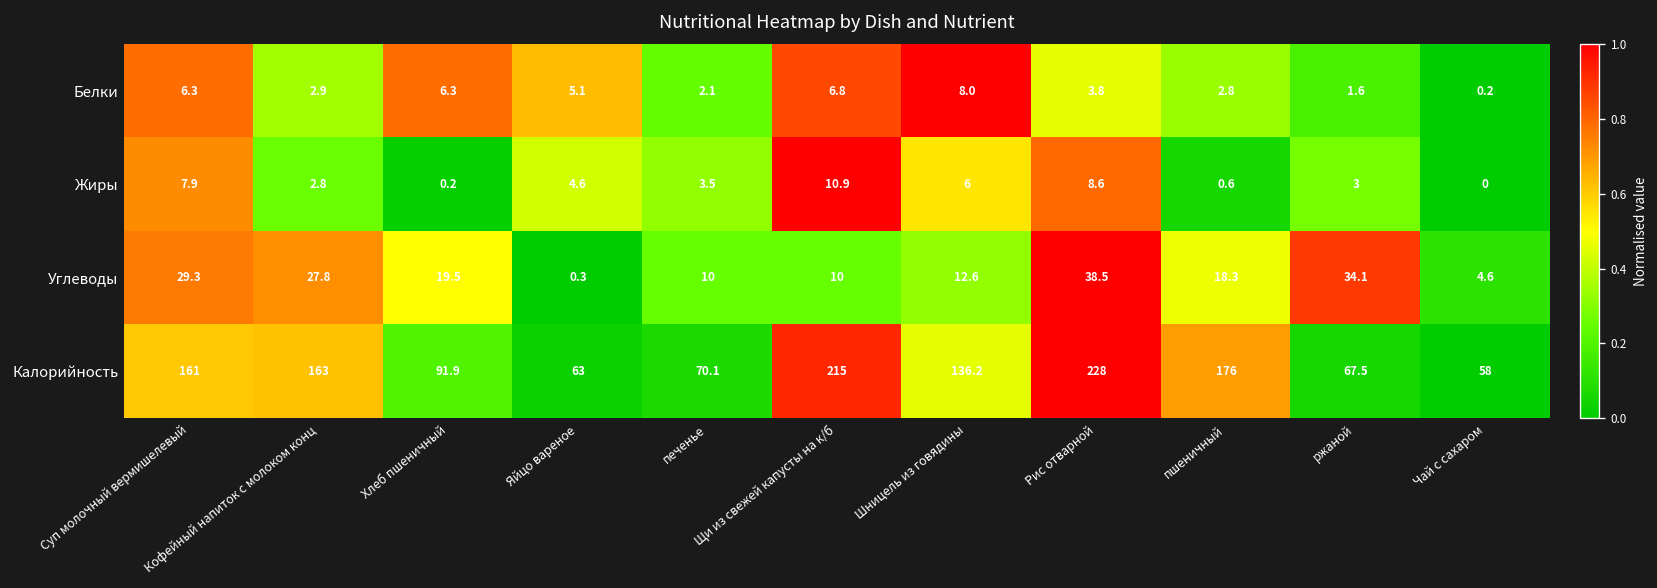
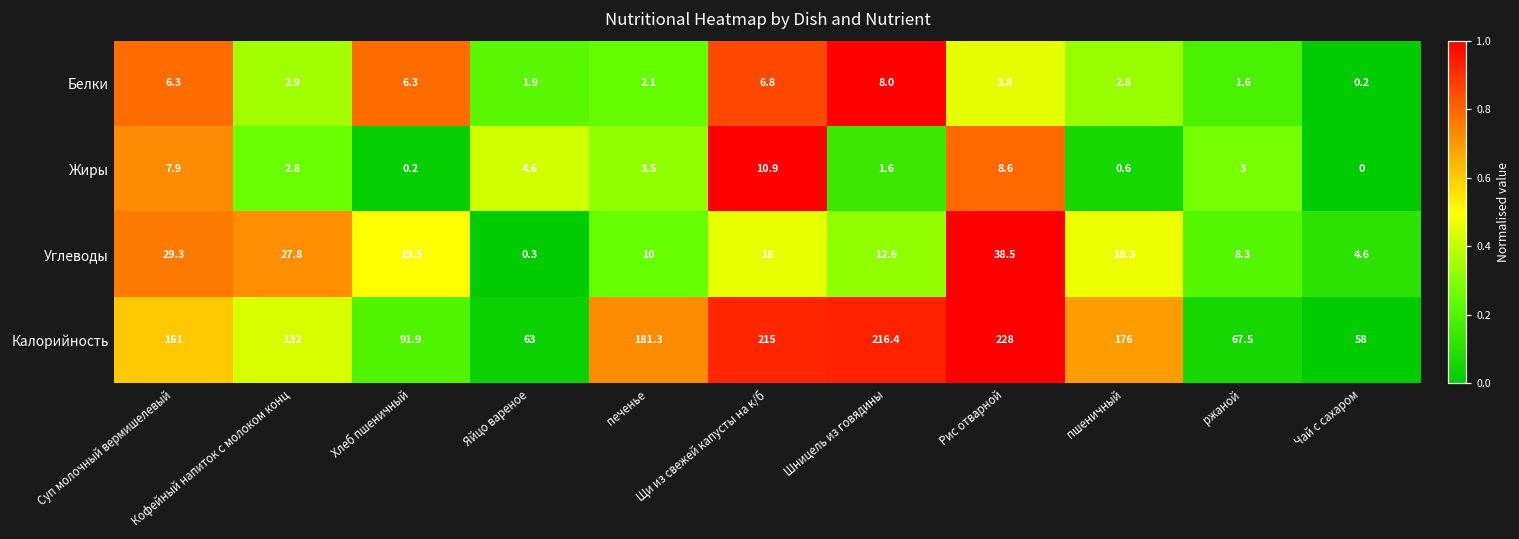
  {
    "Белки": {
      "Суп молочный вермишелевый": 6.3,
      "Кофейный напиток с молоком конц": 2.9,
      "Хлеб пшеничный": 6.3,
-     "Яйцо вареное": 5.1,
+     "Яйцо вареное": 1.9,
      "печенье": 2.1,
      "Щи из свежей капусты на к/б": 6.8,
      "Шницель из говядины": 8.0,
      "Рис отварной": 3.8,
      "пшеничный": 2.8,
      "ржаной": 1.6,
      "Чай с сахаром": 0.2
    },
    "Жиры": {
      "Суп молочный вермишелевый": 7.9,
      "Кофейный напиток с молоком конц": 2.8,
      "Хлеб пшеничный": 0.2,
      "Яйцо вареное": 4.6,
      "печенье": 3.5,
      "Щи из свежей капусты на к/б": 10.9,
-     "Шницель из говядины": 6,
+     "Шницель из говядины": 1.6,
      "Рис отварной": 8.6,
      "пшеничный": 0.6,
      "ржаной": 3,
      "Чай с сахаром": 0
    },
    "Углеводы": {
      "Суп молочный вермишелевый": 29.3,
      "Кофейный напиток с молоком конц": 27.8,
      "Хлеб пшеничный": 19.5,
      "Яйцо вареное": 0.3,
      "печенье": 10,
-     "Щи из свежей капусты на к/б": 10,
+     "Щи из свежей капусты на к/б": 18,
      "Шницель из говядины": 12.6,
      "Рис отварной": 38.5,
      "пшеничный": 18.3,
-     "ржаной": 34.1,
+     "ржаной": 8.3,
      "Чай с сахаром": 4.6
    },
    "Калорийность": {
      "Суп молочный вермишелевый": 161,
-     "Кофейный напиток с молоком конц": 163,
+     "Кофейный напиток с молоком конц": 132,
      "Хлеб пшеничный": 91.9,
      "Яйцо вареное": 63,
-     "печенье": 70.1,
+     "печенье": 181.3,
      "Щи из свежей капусты на к/б": 215,
-     "Шницель из говядины": 136.2,
+     "Шницель из говядины": 216.4,
      "Рис отварной": 228,
      "пшеничный": 176,
      "ржаной": 67.5,
      "Чай с сахаром": 58
    }
  }
